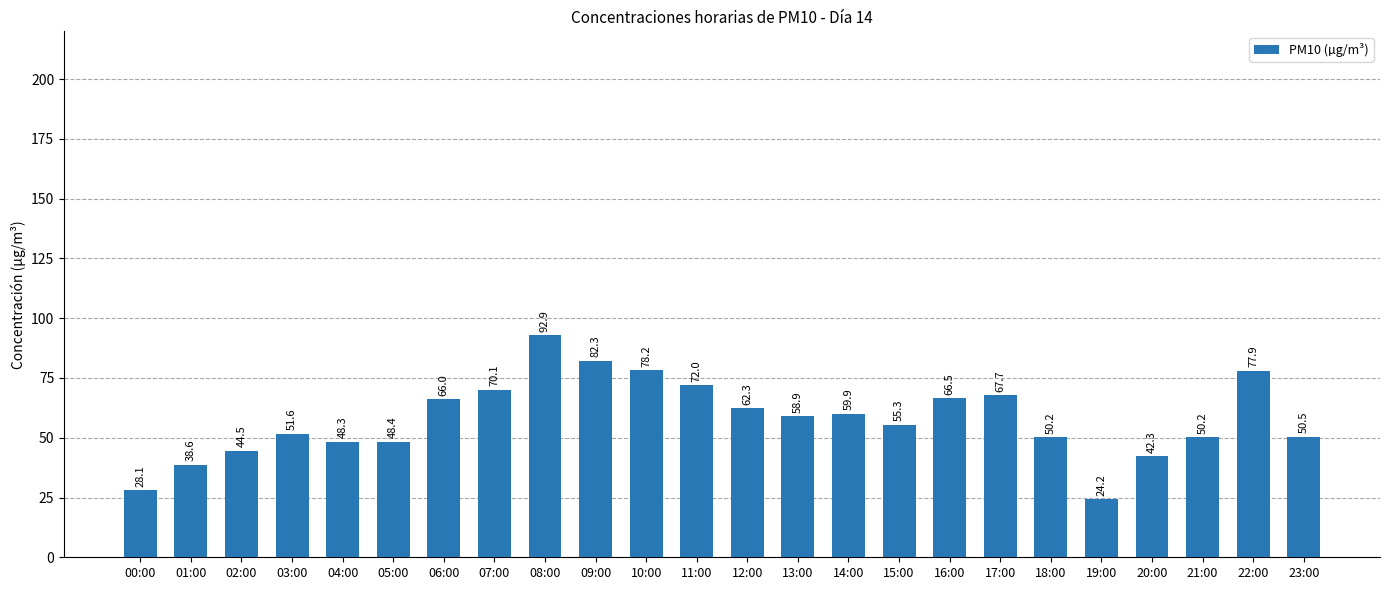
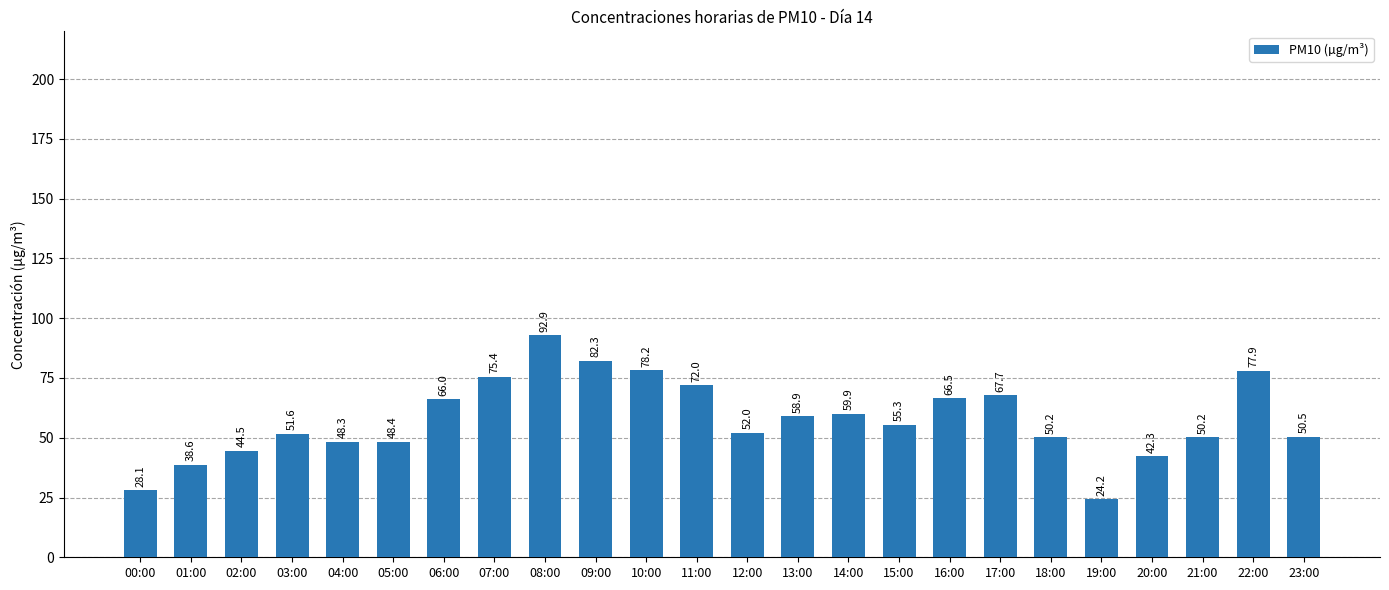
  {
    "00:00": 28.1,
    "01:00": 38.6,
    "02:00": 44.5,
    "03:00": 51.6,
    "04:00": 48.3,
    "05:00": 48.4,
    "06:00": 66.0,
-   "07:00": 70.1,
+   "07:00": 75.4,
    "08:00": 92.9,
    "09:00": 82.3,
    "10:00": 78.2,
    "11:00": 72.0,
-   "12:00": 62.3,
+   "12:00": 52.0,
    "13:00": 58.9,
    "14:00": 59.9,
    "15:00": 55.3,
    "16:00": 66.5,
    "17:00": 67.7,
    "18:00": 50.2,
    "19:00": 24.2,
    "20:00": 42.3,
    "21:00": 50.2,
    "22:00": 77.9,
    "23:00": 50.5
  }
